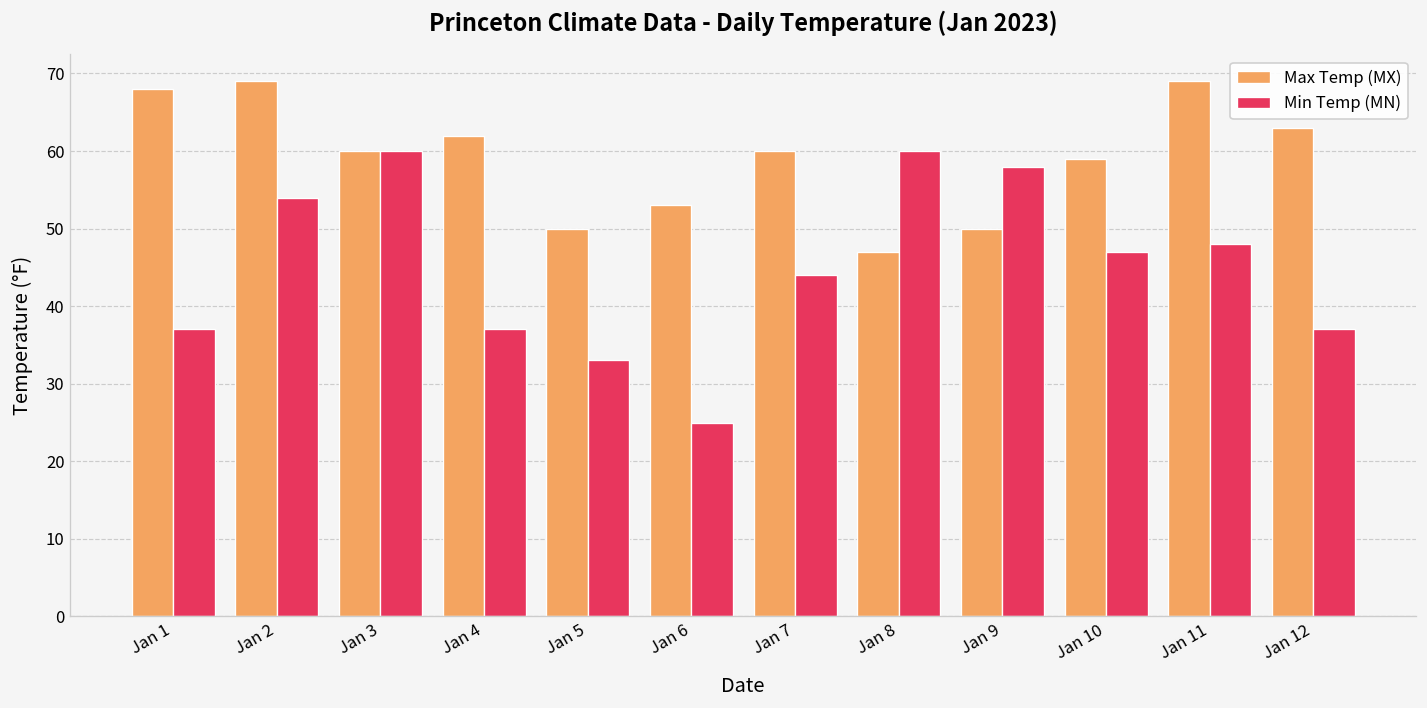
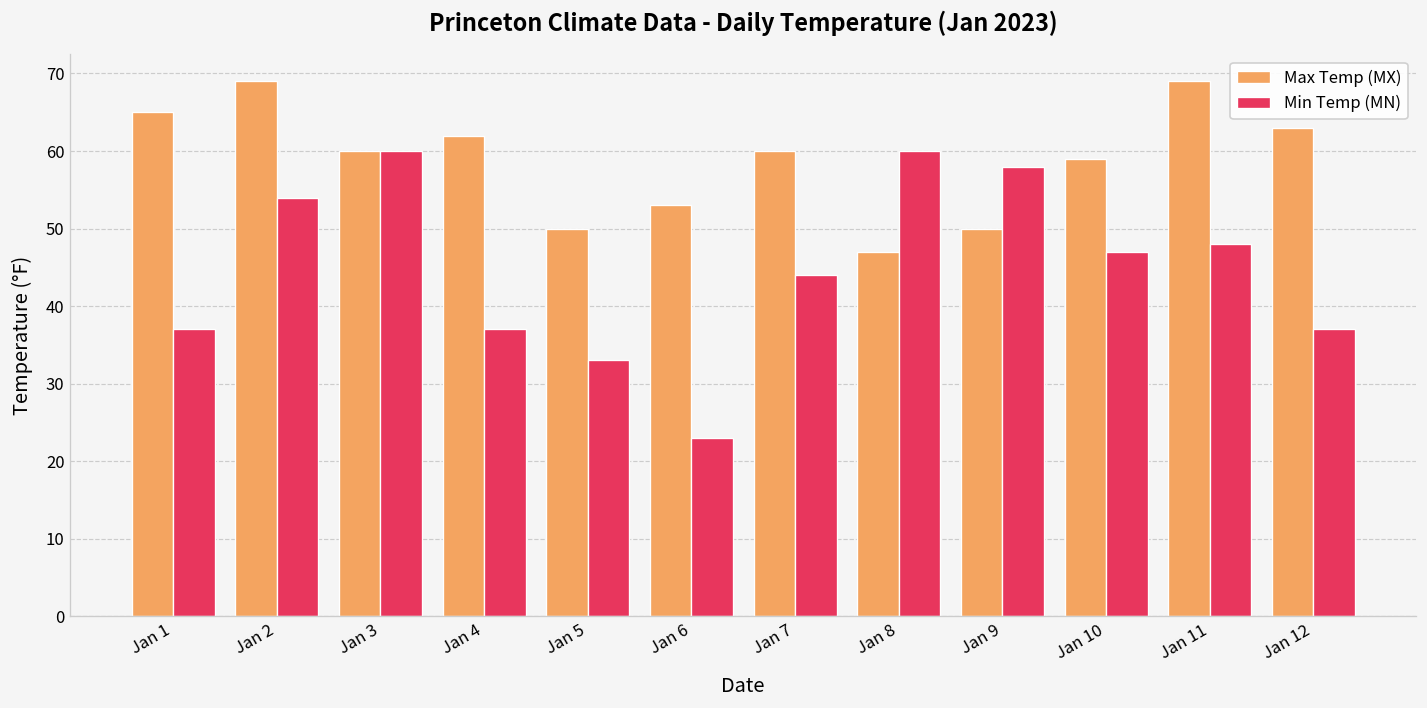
  {
    "Max Temp (MX)": {
-     "Jan 1": 68,
+     "Jan 1": 65,
      "Jan 2": 69,
      "Jan 3": 60,
      "Jan 4": 62,
      "Jan 5": 50,
      "Jan 6": 53,
      "Jan 7": 60,
      "Jan 8": 47,
      "Jan 9": 50,
      "Jan 10": 59,
      "Jan 11": 69,
      "Jan 12": 63
    },
    "Min Temp (MN)": {
      "Jan 1": 37,
      "Jan 2": 54,
      "Jan 3": 60,
      "Jan 4": 37,
      "Jan 5": 33,
-     "Jan 6": 25,
+     "Jan 6": 23,
      "Jan 7": 44,
      "Jan 8": 60,
      "Jan 9": 58,
      "Jan 10": 47,
      "Jan 11": 48,
      "Jan 12": 37
    }
  }
